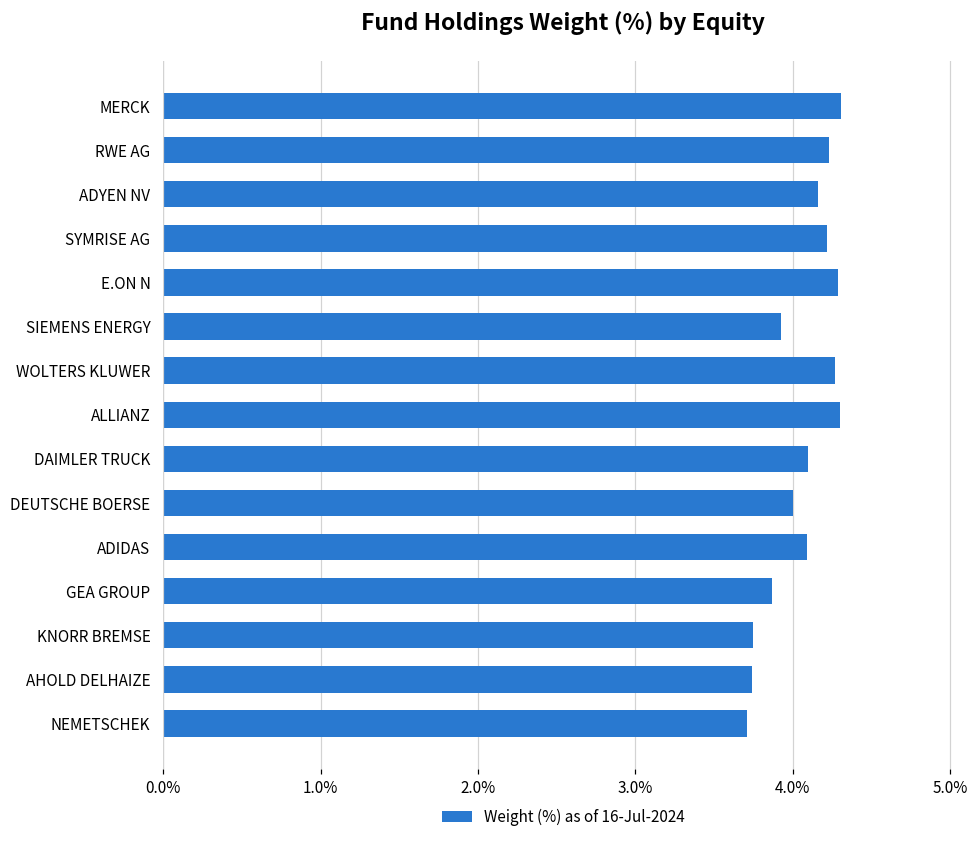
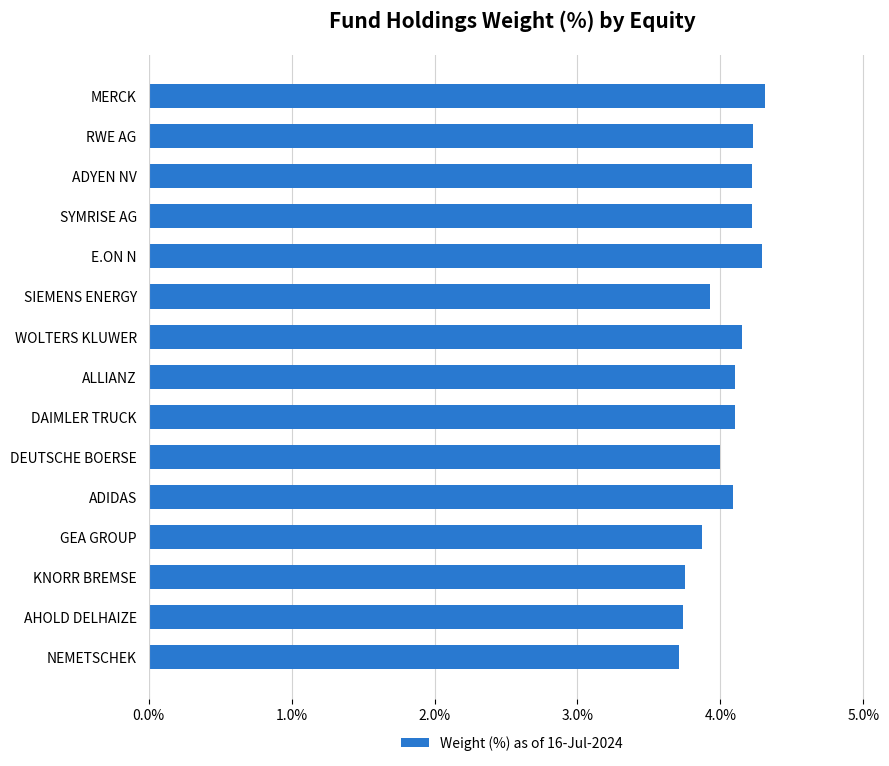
  {
    "MERCK": "4.31%",
    "RWE AG": "4.23%",
-   "ADYEN NV": "4.16%",
+   "ADYEN NV": "4.22%",
    "SYMRISE AG": "4.22%",
    "E.ON N": "4.29%",
    "SIEMENS ENERGY": "3.93%",
-   "WOLTERS KLUWER": "4.27%",
-   "ALLIANZ": "4.3%",
+   "WOLTERS KLUWER": "4.15%",
+   "ALLIANZ": "4.1%",
    "DAIMLER TRUCK": "4.10%",
    "DEUTSCHE BOERSE": "4.00%",
    "ADIDAS": "4.09%",
    "GEA GROUP": "3.87%",
    "KNORR BREMSE": "3.75%",
    "AHOLD DELHAIZE": "3.74%",
    "NEMETSCHEK": "3.71%"
  }
